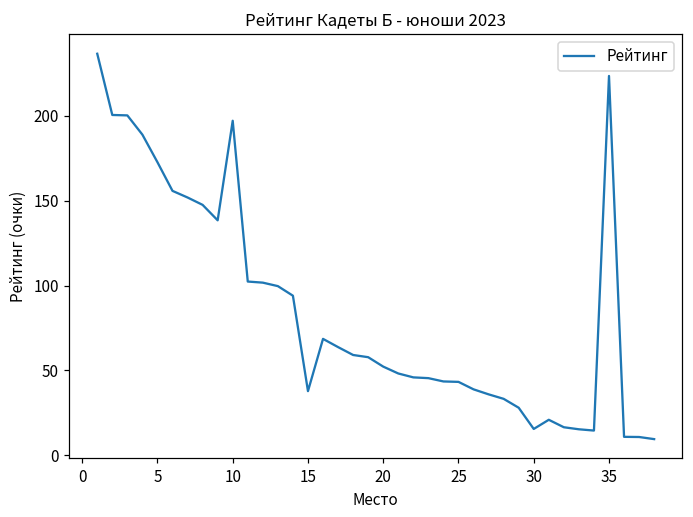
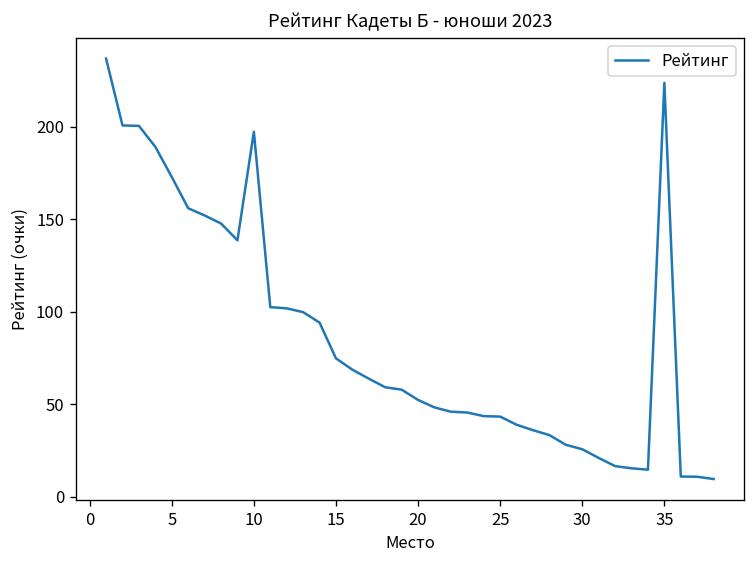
  {
    "5": 173,
    "10": 197,
-   "15": 38,
+   "15": 75,
    "20": 52,
    "25": 43,
-   "30": 16,
+   "30": 26,
    "35": 224
  }
